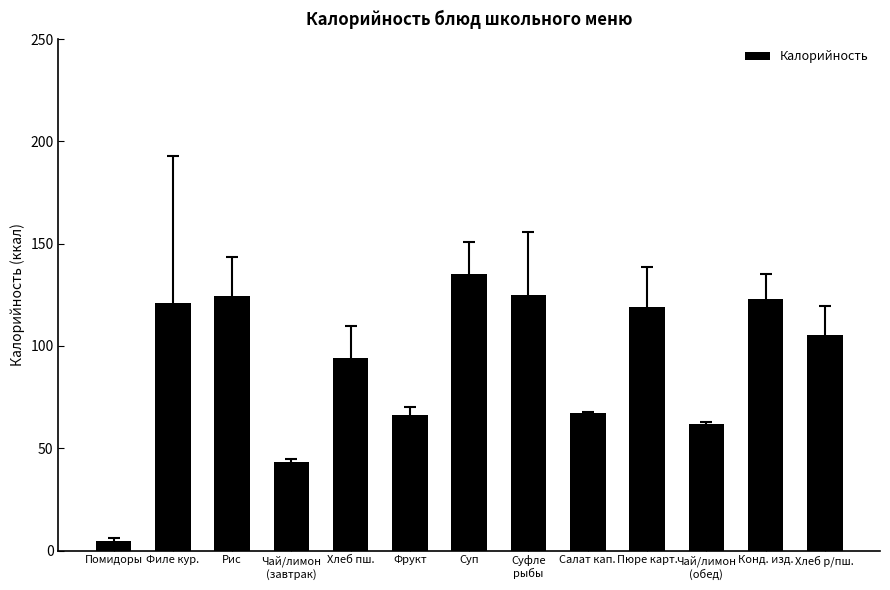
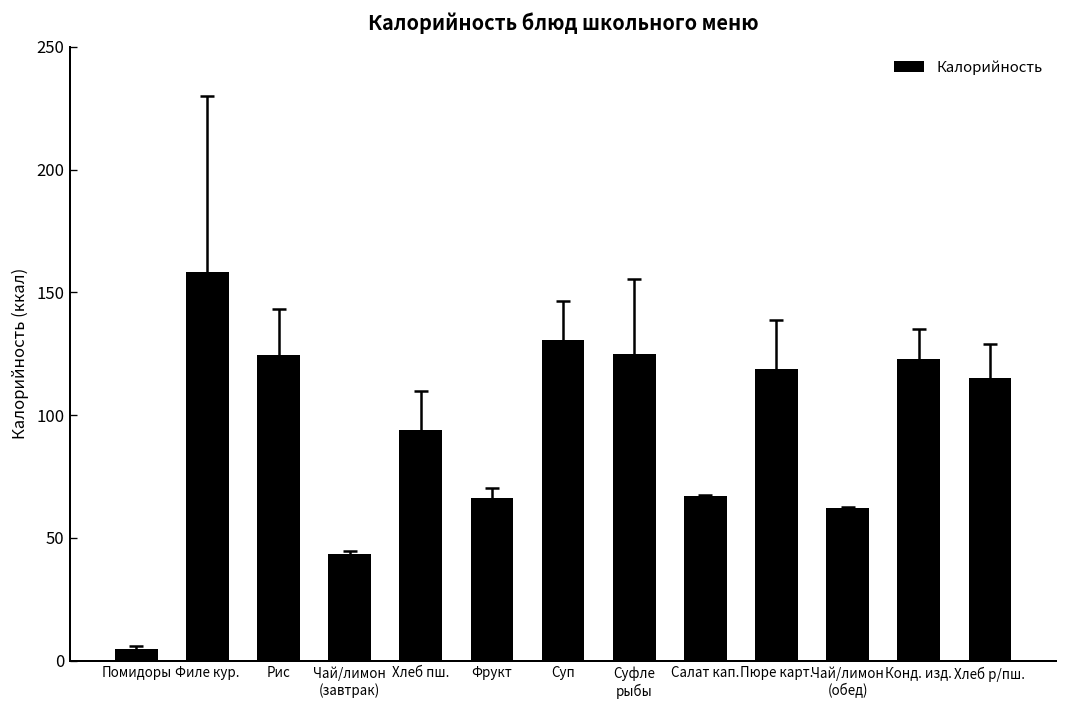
  {
    "Калорийность": {
      "Помидоры": 5,
-     "Филе кур.": 121,
+     "Филе кур.": 158,
      "Рис": 124,
      "Чай/лимон (завтрак)": 43,
      "Хлеб пш.": 94,
      "Фрукт": 66,
-     "Суп": 135,
+     "Суп": 131,
      "Суфле рыбы": 125,
      "Салат кап.": 67,
      "Пюре карт.": 119,
      "Чай/лимон (обед)": 62,
      "Конд. изд.": 123,
-     "Хлеб р/пш.": 106
+     "Хлеб р/пш.": 115
    }
  }
